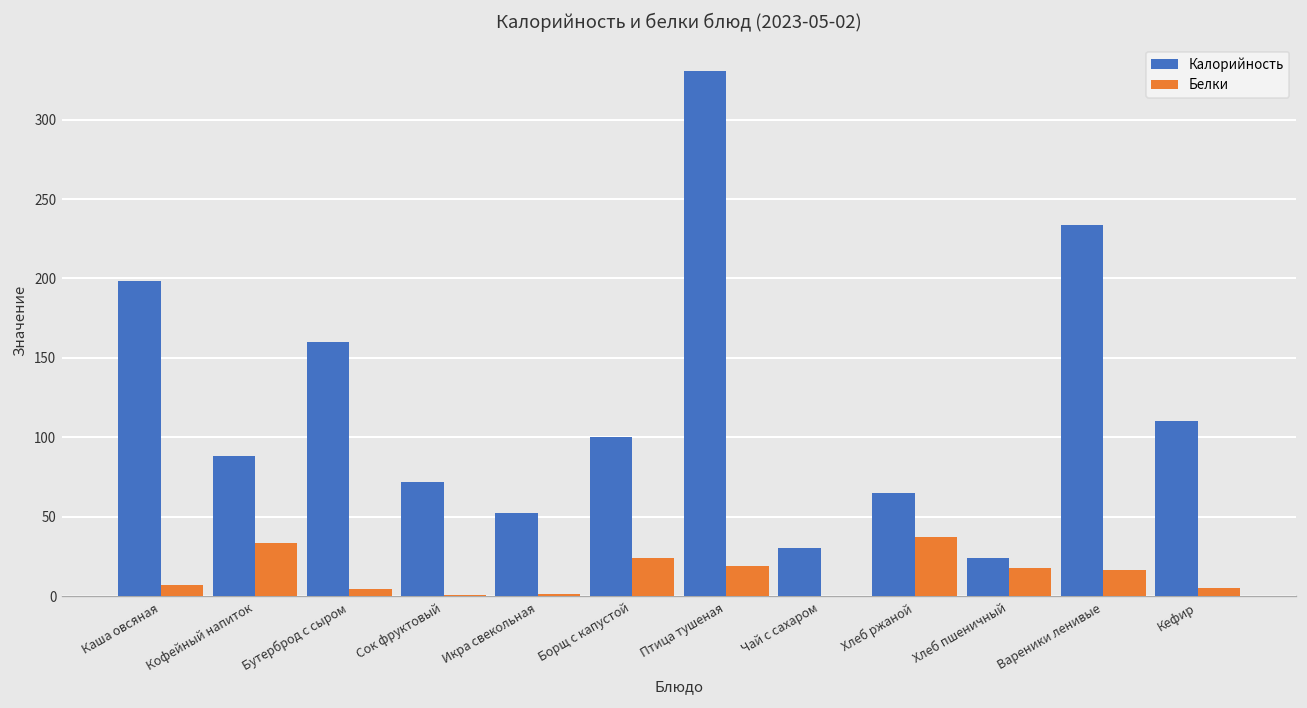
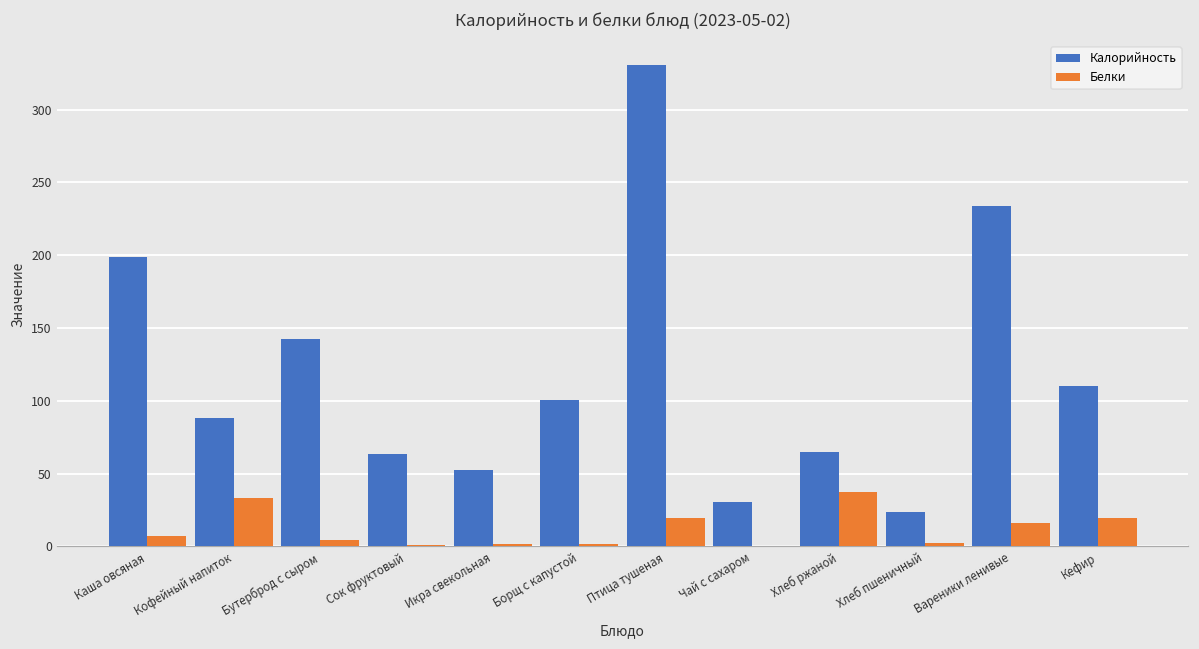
  {
    "Калорийность": {
      "Каша овсяная": 199,
      "Кофейный напиток": 88,
-     "Бутерброд с сыром": 160,
-     "Сок фруктовый": 72,
+     "Бутерброд с сыром": 143,
+     "Сок фруктовый": 64,
      "Икра свекольная": 53,
      "Борщ с капустой": 100,
      "Птица тушеная": 330,
      "Чай с сахаром": 30,
      "Хлеб ржаной": 65,
      "Хлеб пшеничный": 24,
      "Вареники ленивые": 234,
      "Кефир": 110
    },
    "Белки": {
      "Каша овсяная": 7,
      "Кофейный напиток": 33,
      "Бутерброд с сыром": 5,
-     "Борщ с капустой": 24,
+     "Борщ с капустой": 2,
      "Птица тушеная": 19,
      "Хлеб ржаной": 37,
-     "Хлеб пшеничный": 18,
+     "Хлеб пшеничный": 2,
      "Вареники ленивые": 16,
-     "Кефир": 5
+     "Кефир": 19
    }
  }
